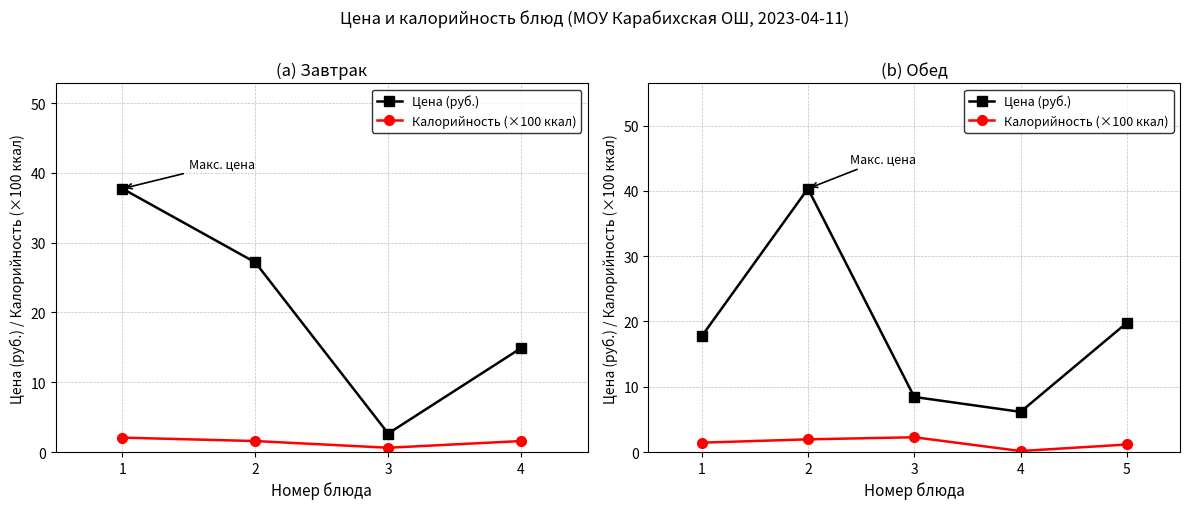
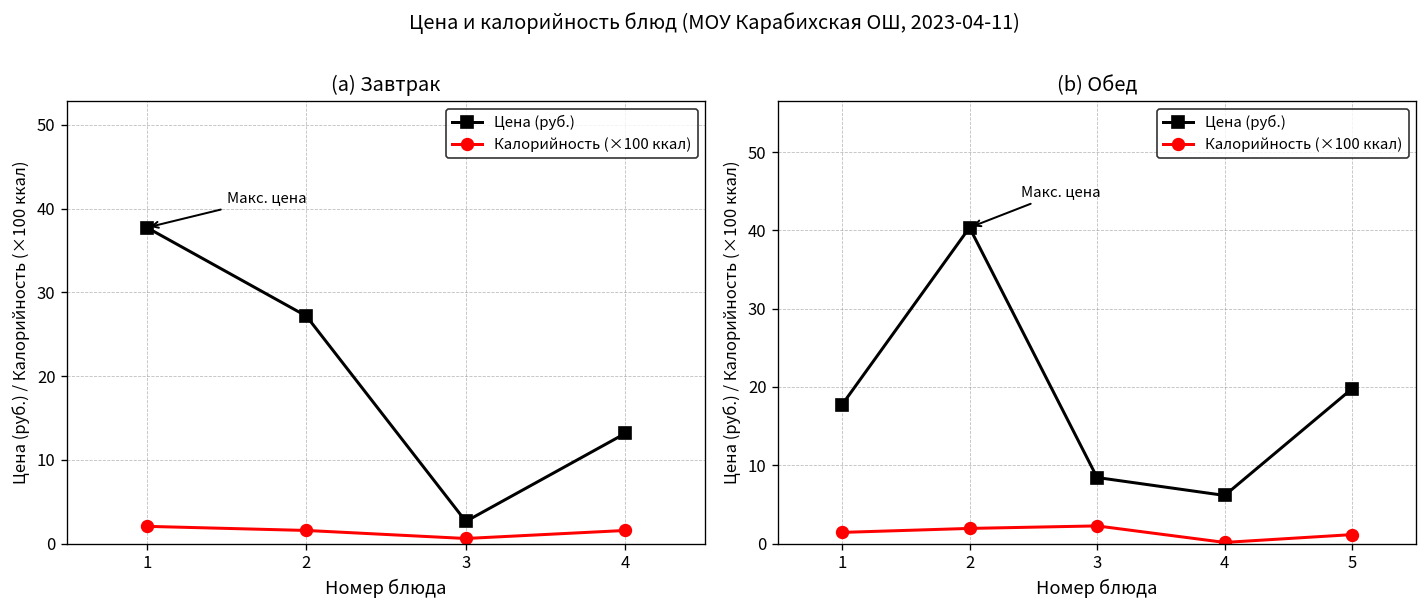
  {
    "(a) Завтрак": {
      "Цена (руб.)": {
        "1": 38,
        "2": 27,
        "3": 3,
-       "4": 15
+       "4": 13
      },
      "Калорийность (×100 ккал)": {
        "1": 2,
        "2": 2,
        "3": 1,
        "4": 2
      }
    },
    "(b) Обед": {
      "Цена (руб.)": {
        "1": 18,
        "2": 40,
        "3": 8,
        "4": 6,
        "5": 20
      },
      "Калорийность (×100 ккал)": {
        "1": 1,
        "2": 2,
        "3": 2,
        "4": 0,
        "5": 1
      }
    }
  }
